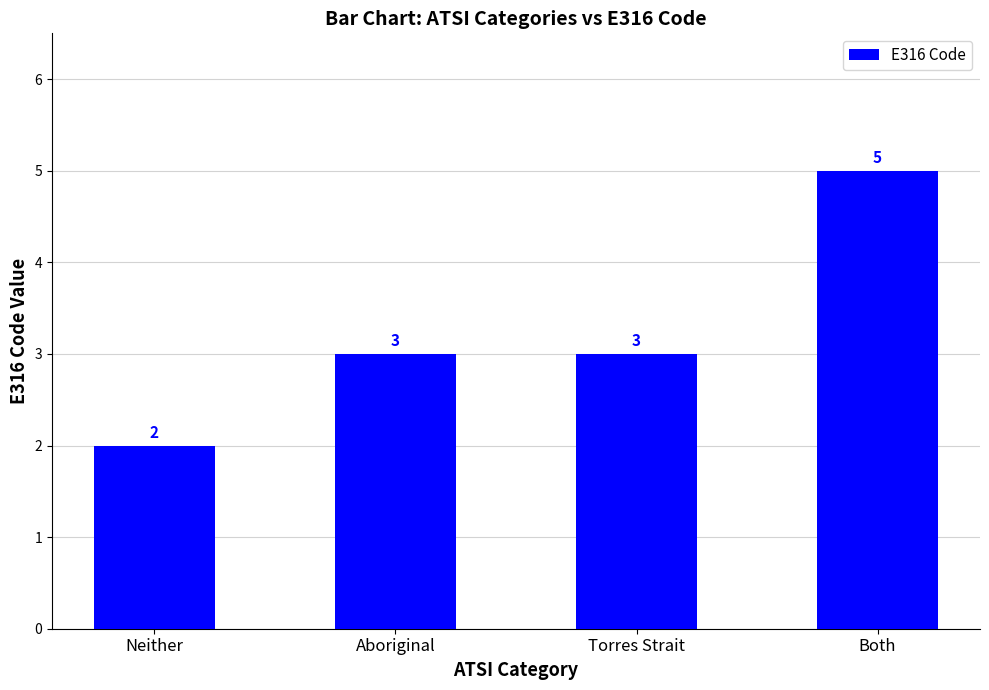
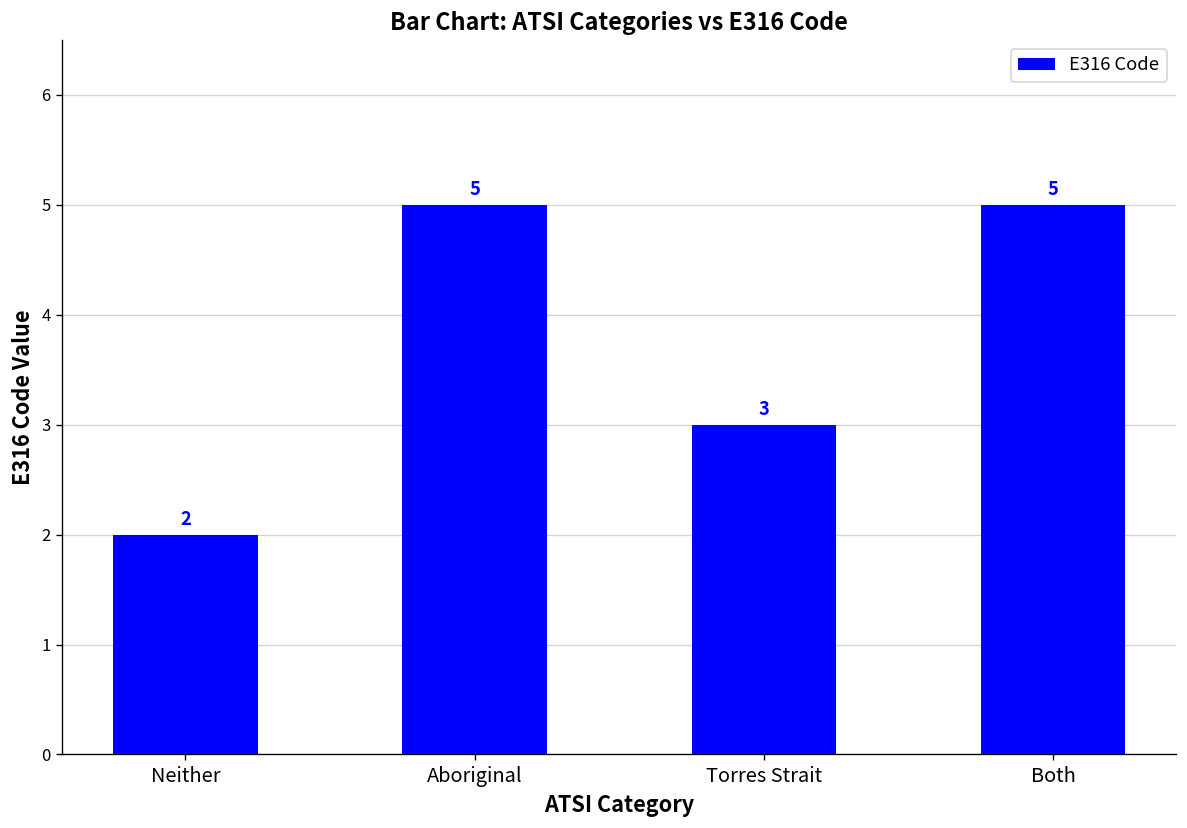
  {
    "Neither": 2,
-   "Aboriginal": 3,
+   "Aboriginal": 5,
    "Torres Strait": 3,
    "Both": 5
  }
